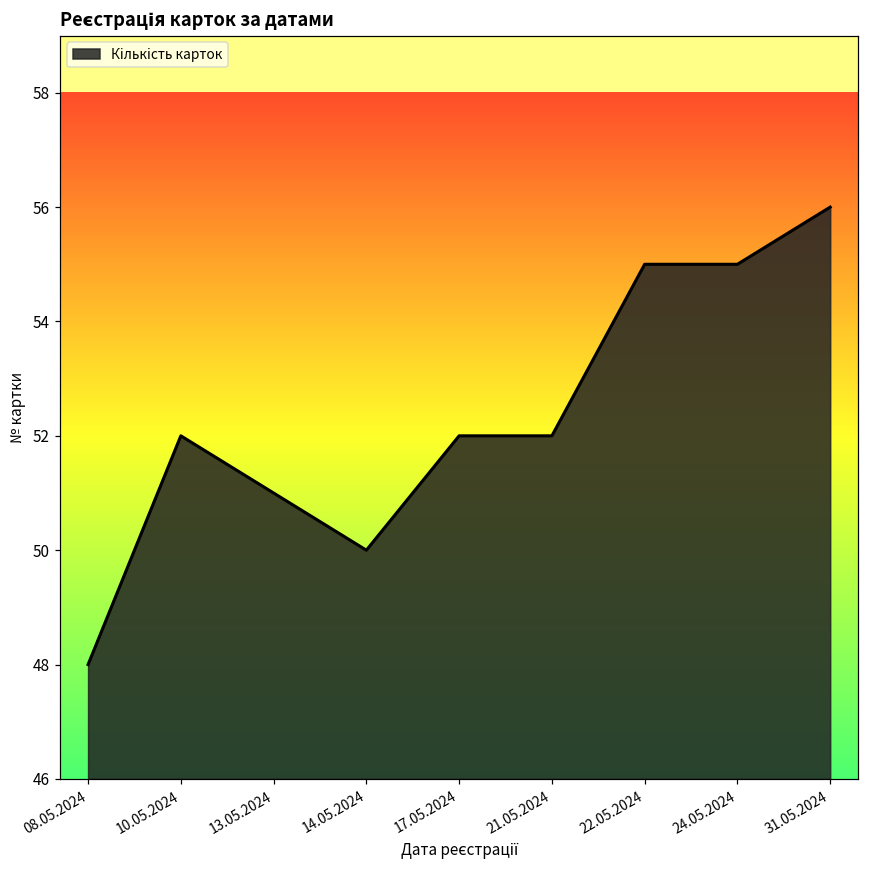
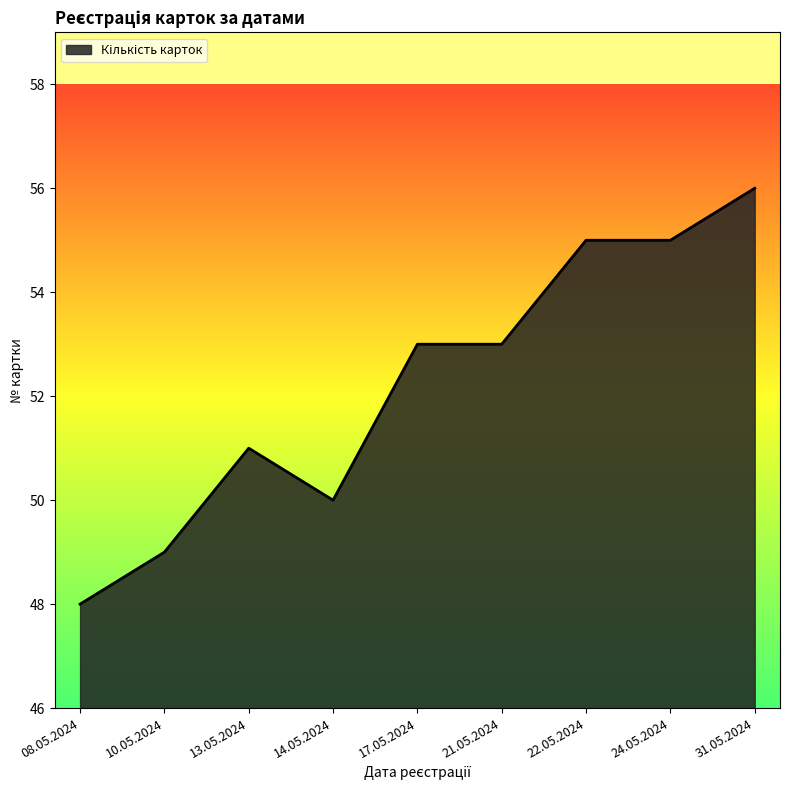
  {
    "08.05.2024": 48,
-   "10.05.2024": 52,
+   "10.05.2024": 49,
    "13.05.2024": 51,
    "14.05.2024": 50,
-   "17.05.2024": 52,
-   "21.05.2024": 52,
+   "17.05.2024": 53,
+   "21.05.2024": 53,
    "22.05.2024": 55,
    "24.05.2024": 55,
    "31.05.2024": 56
  }
